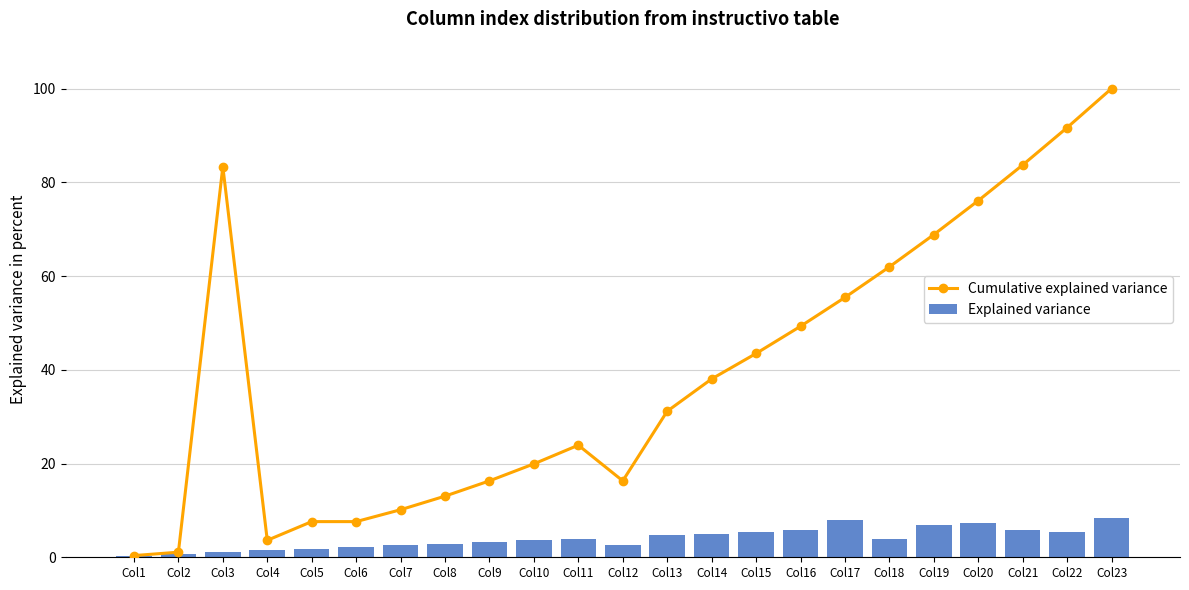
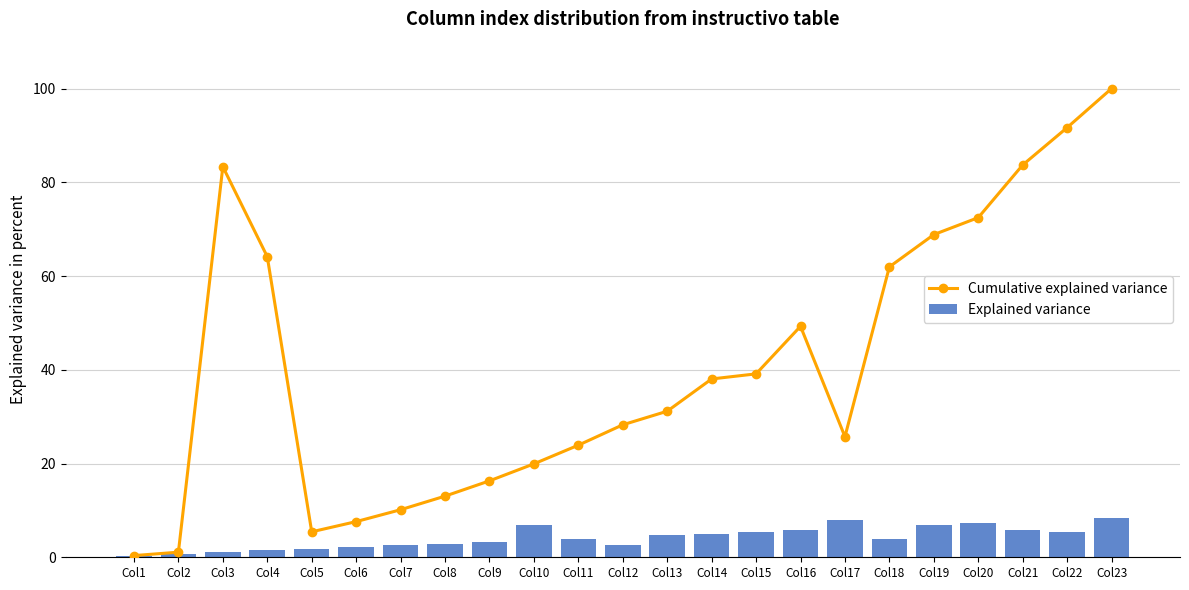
  {
    "Cumulative explained variance": {
      "Col1": 0,
      "Col2": 1,
      "Col3": 83,
-     "Col4": 4,
-     "Col5": 8,
+     "Col4": 64,
+     "Col5": 5,
      "Col6": 8,
      "Col7": 10,
      "Col8": 13,
      "Col9": 16,
      "Col10": 20,
      "Col11": 24,
-     "Col12": 16,
+     "Col12": 28,
      "Col13": 31,
      "Col14": 38,
-     "Col15": 43,
+     "Col15": 39,
      "Col16": 49,
-     "Col17": 55,
+     "Col17": 26,
      "Col18": 62,
      "Col19": 69,
-     "Col20": 76,
+     "Col20": 72,
      "Col21": 84,
      "Col22": 92,
      "Col23": 100
    },
    "Explained variance": {
      "Col2": 1,
      "Col3": 1,
      "Col4": 1,
      "Col5": 2,
      "Col6": 2,
      "Col7": 3,
      "Col8": 3,
      "Col9": 3,
-     "Col10": 4,
+     "Col10": 7,
      "Col11": 4,
      "Col12": 3,
      "Col13": 5,
      "Col14": 5,
      "Col15": 5,
      "Col16": 6,
      "Col17": 8,
      "Col18": 4,
      "Col19": 7,
      "Col20": 7,
      "Col21": 6,
      "Col22": 5,
      "Col23": 8
    }
  }
